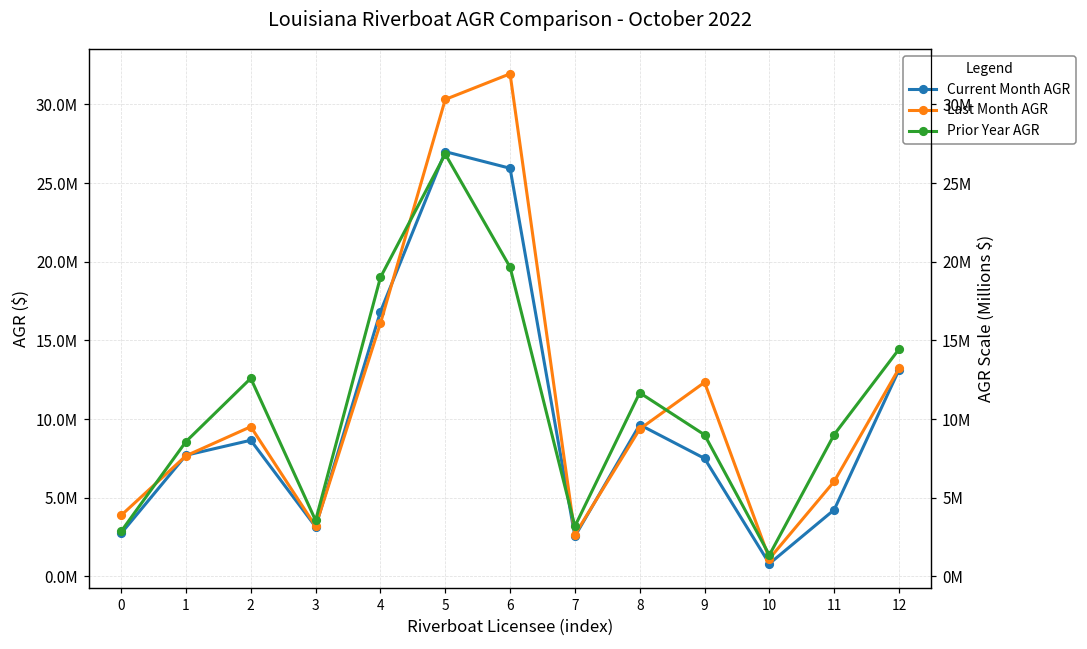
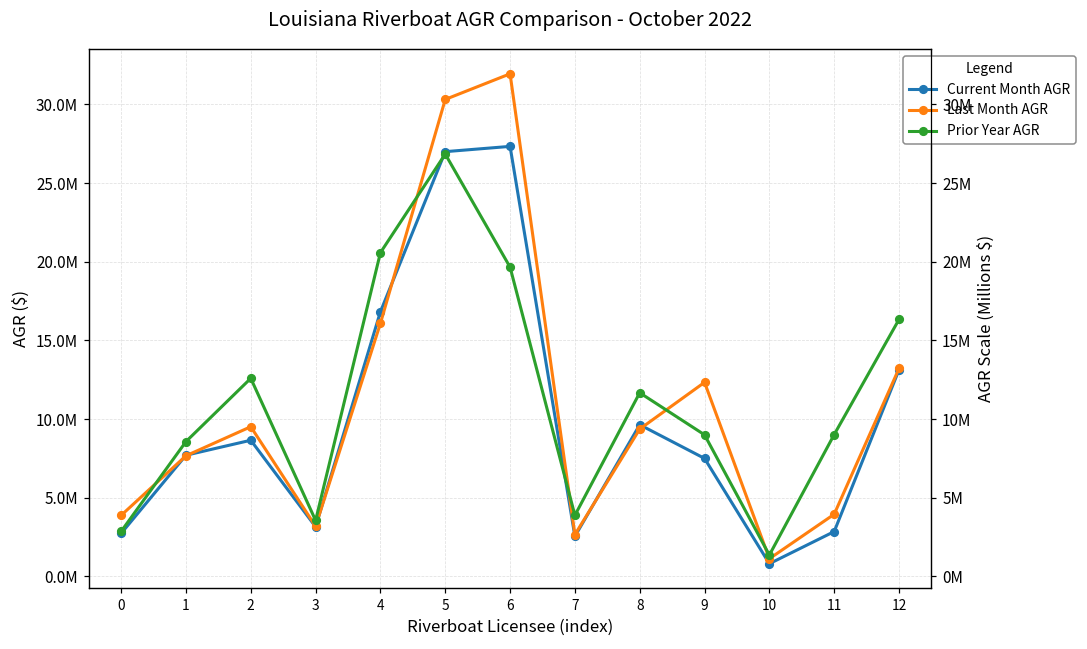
  {
    "Current Month AGR": {
      "2": 8700000,
      "4": 16800000,
-     "6": 25900000,
+     "6": 27300000,
      "8": 9600000,
      "9": 7500000,
      "10": 800000,
-     "11": 4200000
+     "11": 2900000
    },
    "Last Month AGR": {
      "0": 3900000,
      "2": 9500000,
      "4": 16100000,
      "5": 30300000,
      "6": 31900000,
      "8": 9400000,
      "9": 12300000,
      "10": 1100000,
-     "11": 6000000
+     "11": 4000000
    },
    "Prior Year AGR": {
      "1": 8600000,
      "2": 12600000,
      "3": 3600000,
-     "4": 19000000,
+     "4": 20600000,
      "6": 19700000,
-     "7": 3200000,
+     "7": 3900000,
      "8": 11700000,
      "9": 9000000,
      "10": 1400000,
      "11": 9000000,
-     "12": 14400000
+     "12": 16300000
    }
  }
